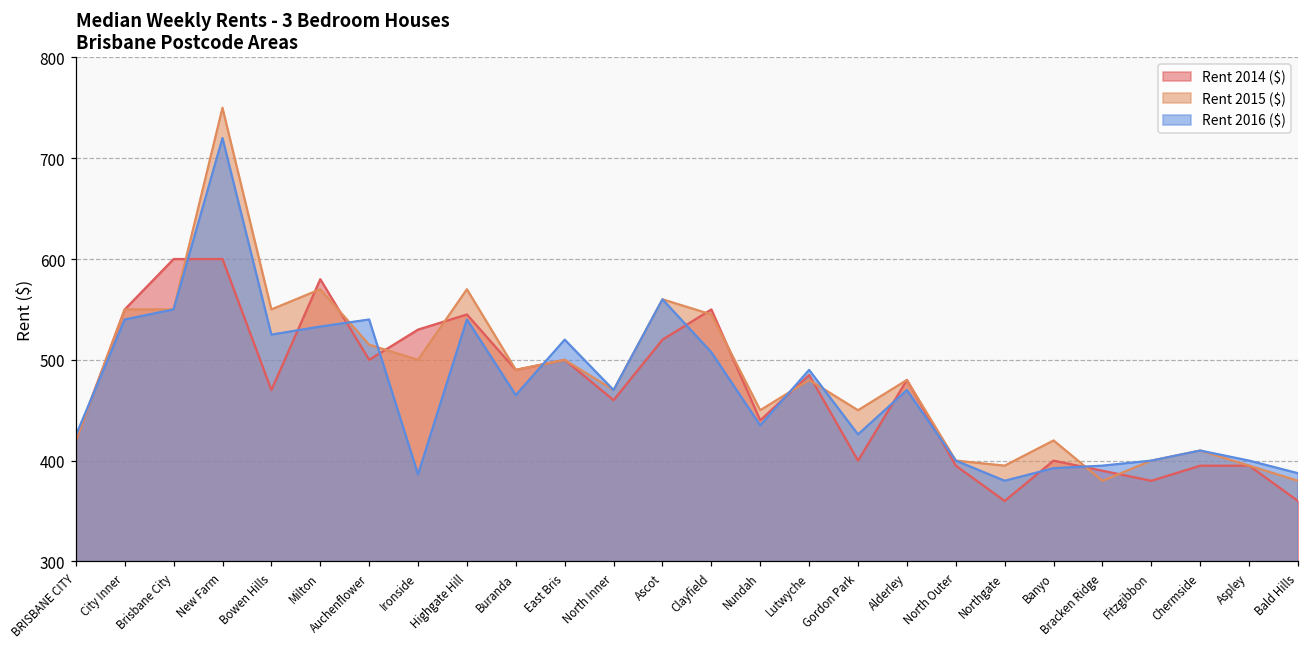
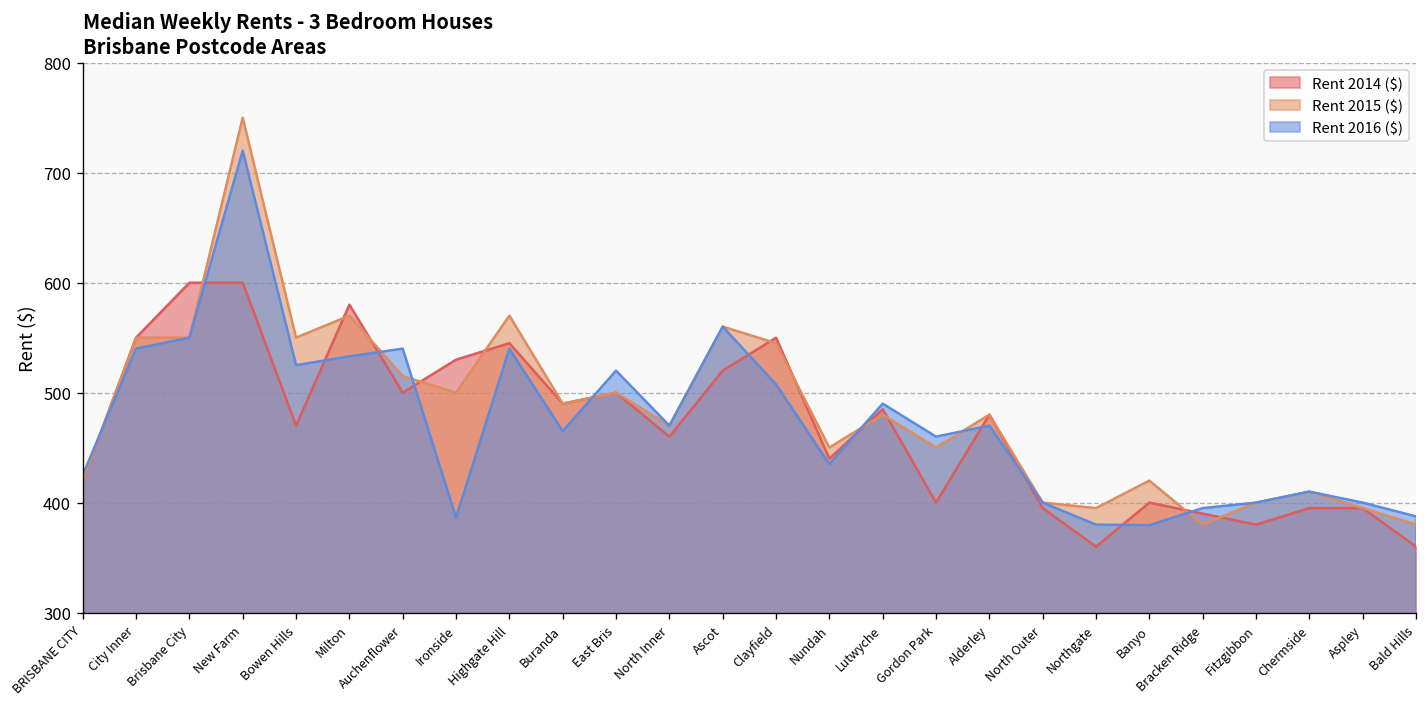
  {
    "Rent 2016 ($)": {
      "BRISBANE CITY": 430,
      "City Inner": 540,
      "New Farm": 720,
      "Bowen Hills": 530,
      "Milton": 530,
      "Auchenflower": 540,
      "Ironside": 390,
      "Highgate Hill": 540,
      "Buranda": 470,
      "East Bris": 520,
      "Clayfield": 510,
      "Nundah": 440,
      "Lutwyche": 490,
-     "Gordon Park": 430,
+     "Gordon Park": 460,
      "Alderley": 470,
      "Northgate": 380,
-     "Banyo": 390,
+     "Banyo": 380,
      "Bracken Ridge": 400,
      "Aspley": 400,
      "Bald Hills": 390
    }
  }
